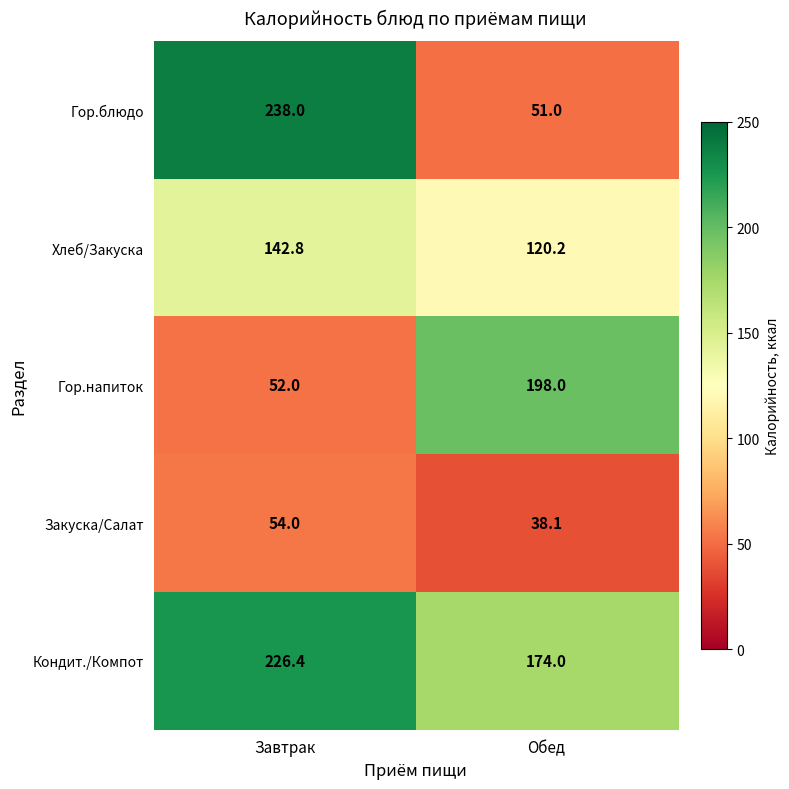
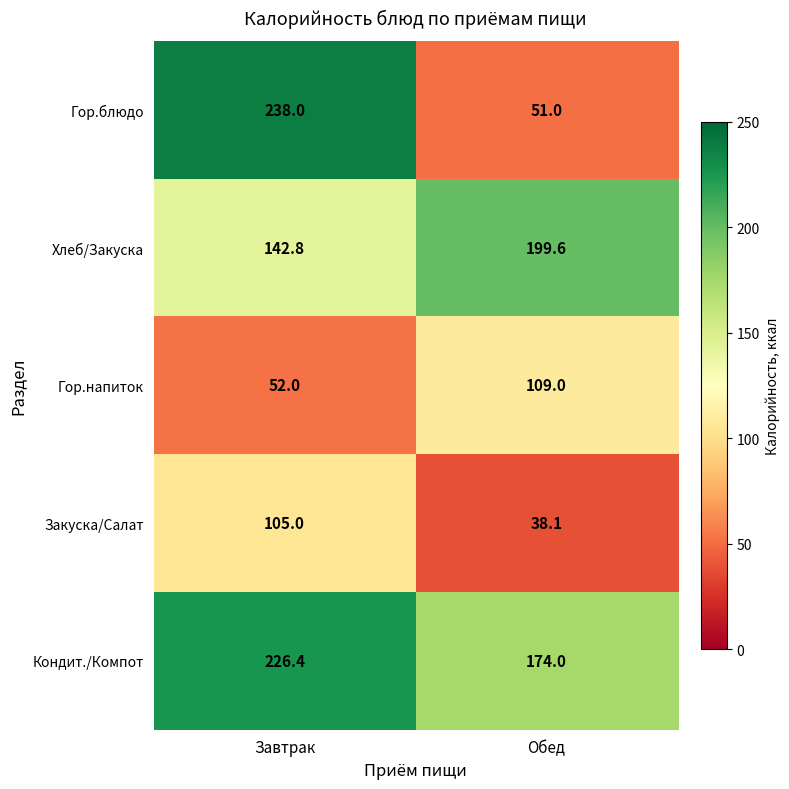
  {
    "Гор.блюдо": {
      "Завтрак": 238.0,
      "Обед": 51.0
    },
    "Хлеб/Закуска": {
      "Завтрак": 142.8,
-     "Обед": 120.2
+     "Обед": 199.6
    },
    "Гор.напиток": {
      "Завтрак": 52.0,
-     "Обед": 198.0
+     "Обед": 109.0
    },
    "Закуска/Салат": {
-     "Завтрак": 54.0,
+     "Завтрак": 105.0,
      "Обед": 38.1
    },
    "Кондит./Компот": {
      "Завтрак": 226.4,
      "Обед": 174.0
    }
  }
